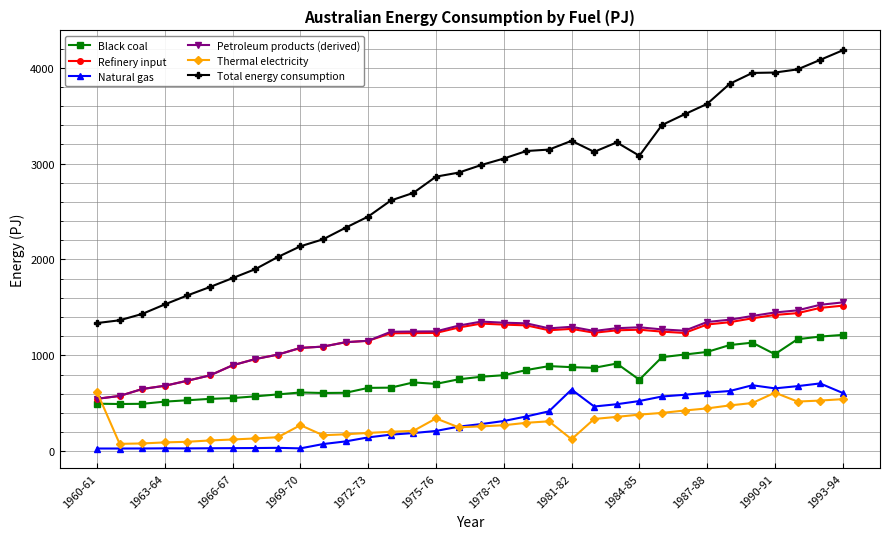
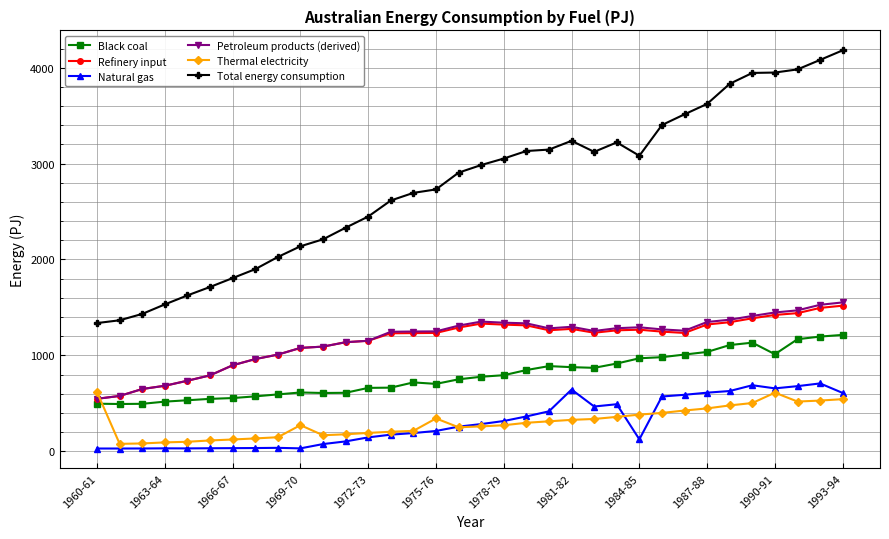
  {
    "Black coal": {
      "1960-61": 500,
      "1963-64": 500,
      "1966-67": 600,
      "1969-70": 600,
      "1972-73": 700,
      "1975-76": 700,
      "1978-79": 800,
      "1981-82": 900,
-     "1984-85": 700,
+     "1984-85": 1000,
      "1987-88": 1000,
      "1990-91": 1000,
      "1993-94": 1200
    },
    "Refinery input": {
      "1993-94": 1500
    },
    "Natural gas": {
      "1960-61": 0,
      "1963-64": 0,
      "1966-67": 0,
      "1969-70": 0,
      "1972-73": 100,
      "1975-76": 200,
      "1978-79": 300,
      "1981-82": 600,
-     "1984-85": 500,
+     "1984-85": 100,
      "1987-88": 600,
      "1990-91": 700,
      "1993-94": 600
    },
    "Petroleum products (derived)": {
      "1993-94": 1600
    },
    "Thermal electricity": {
      "1960-61": 600,
      "1963-64": 100,
      "1966-67": 100,
      "1969-70": 300,
      "1972-73": 200,
      "1975-76": 300,
      "1978-79": 300,
-     "1981-82": 100,
+     "1981-82": 300,
      "1984-85": 400,
      "1987-88": 400,
      "1990-91": 600,
      "1993-94": 500
    },
    "Total energy consumption": {
      "1960-61": 1300,
      "1963-64": 1500,
      "1966-67": 1800,
      "1969-70": 2100,
      "1972-73": 2400,
-     "1975-76": 2900,
+     "1975-76": 2700,
      "1978-79": 3100,
      "1981-82": 3200,
      "1984-85": 3100,
      "1987-88": 3600,
      "1990-91": 3900,
      "1993-94": 4200
    }
  }
